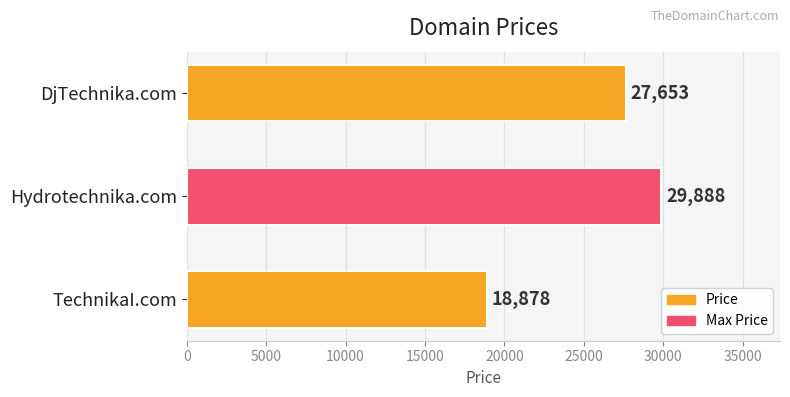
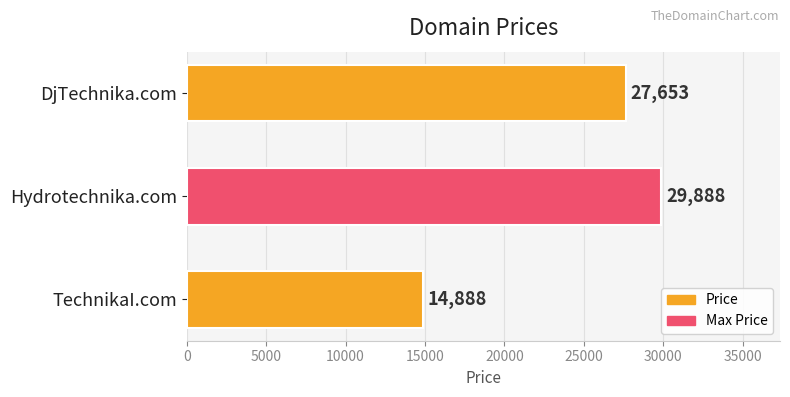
  {
    "DjTechnika.com": "27,653",
    "Hydrotechnika.com": "29,888",
-   "TechnikaI.com": "18,878"
+   "TechnikaI.com": "14,888"
  }
